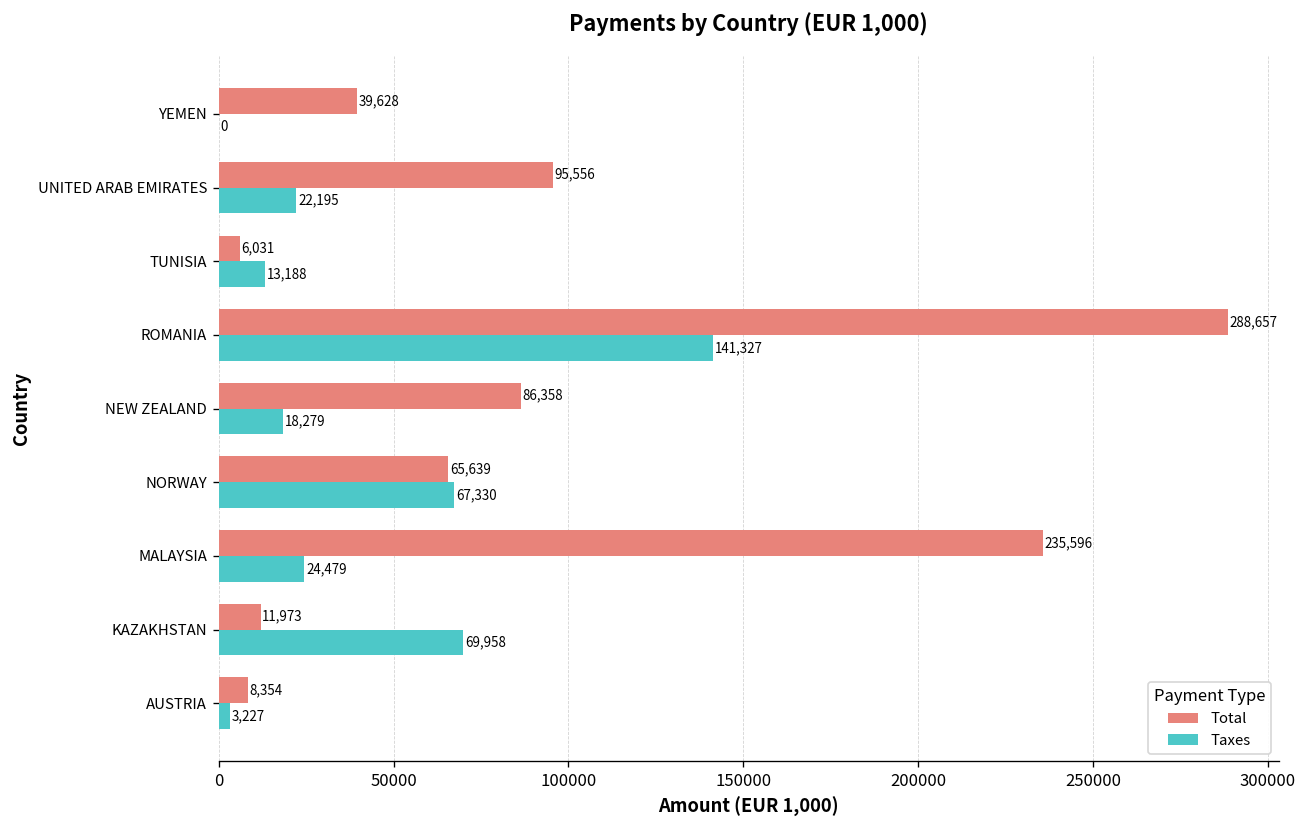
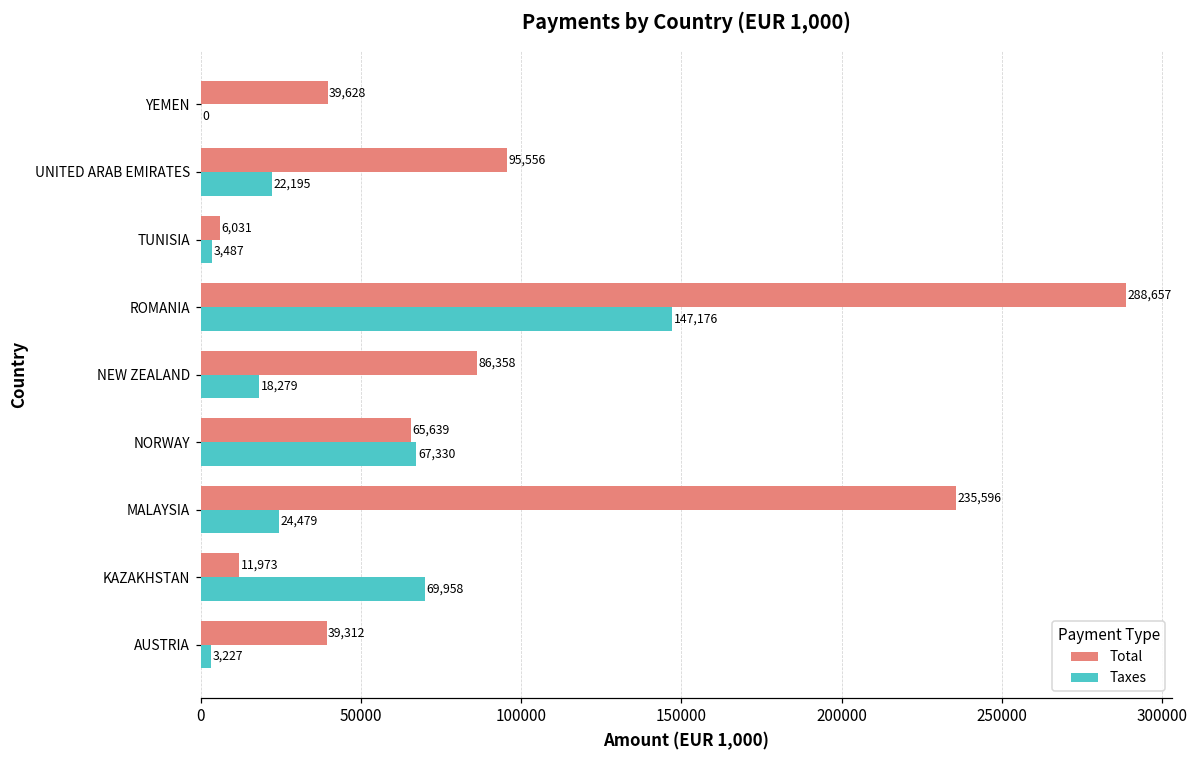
  {
    "Total": {
      "YEMEN": "39,628",
      "UNITED ARAB EMIRATES": "95,556",
      "TUNISIA": "6,031",
      "ROMANIA": "288,657",
      "NEW ZEALAND": "86,358",
      "NORWAY": "65,639",
      "MALAYSIA": "235,596",
      "KAZAKHSTAN": "11,973",
-     "AUSTRIA": "8,354"
+     "AUSTRIA": "39,312"
    },
    "Taxes": {
      "YEMEN": "0",
      "UNITED ARAB EMIRATES": "22,195",
-     "TUNISIA": "13,188",
-     "ROMANIA": "141,327",
+     "TUNISIA": "3,487",
+     "ROMANIA": "147,176",
      "NEW ZEALAND": "18,279",
      "NORWAY": "67,330",
      "MALAYSIA": "24,479",
      "KAZAKHSTAN": "69,958",
      "AUSTRIA": "3,227"
    }
  }
